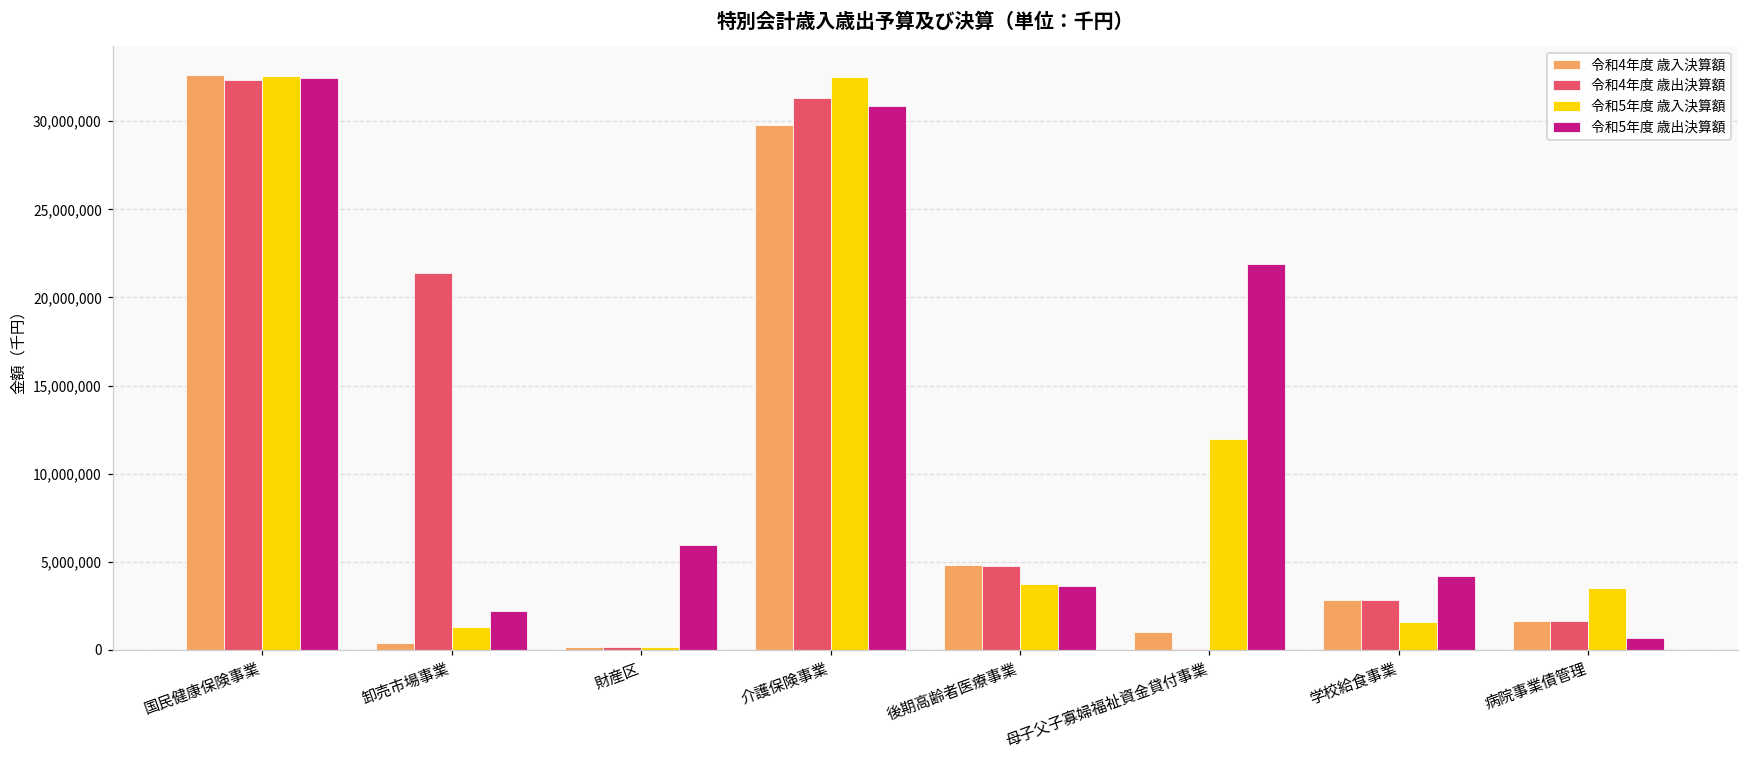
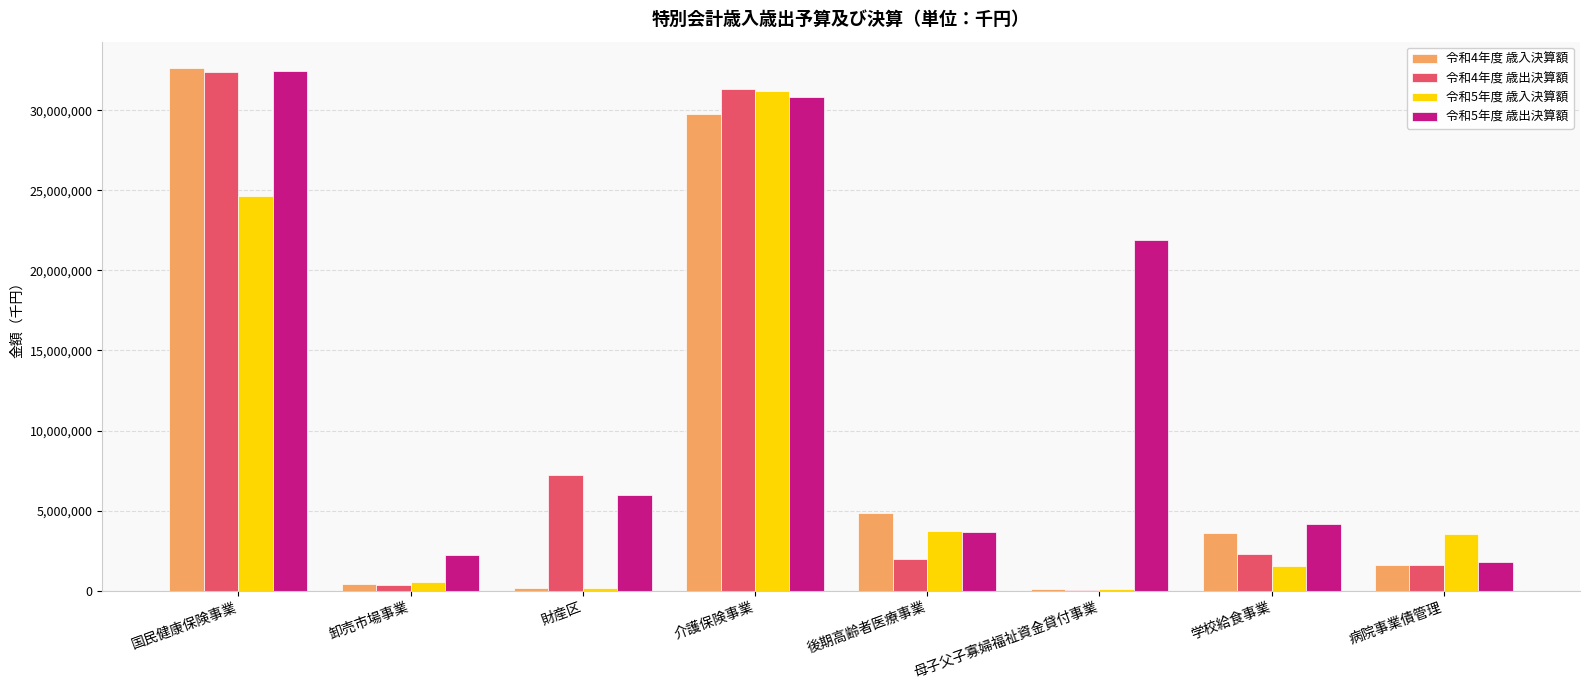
  {
    "令和4年度 歳入決算額": {
      "国民健康保険事業": "32,700,000",
      "卸売市場事業": "400,000",
      "財産区": "200,000",
      "介護保険事業": "29,800,000",
      "後期高齢者医療事業": "4,800,000",
-     "母子父子寡婦福祉資金貸付事業": "1,000,000",
-     "学校給食事業": "2,800,000",
+     "母子父子寡婦福祉資金貸付事業": "100,000",
+     "学校給食事業": "3,600,000",
      "病院事業債管理": "1,600,000"
    },
    "令和4年度 歳出決算額": {
      "国民健康保険事業": "32,400,000",
-     "卸売市場事業": "21,400,000",
-     "財産区": "100,000",
+     "卸売市場事業": "400,000",
+     "財産区": "7,200,000",
      "介護保険事業": "31,300,000",
-     "後期高齢者医療事業": "4,800,000",
-     "学校給食事業": "2,800,000",
+     "後期高齢者医療事業": "2,000,000",
+     "学校給食事業": "2,300,000",
      "病院事業債管理": "1,600,000"
    },
    "令和5年度 歳入決算額": {
-     "国民健康保険事業": "32,600,000",
-     "卸売市場事業": "1,300,000",
+     "国民健康保険事業": "24,600,000",
+     "卸売市場事業": "600,000",
      "財産区": "200,000",
-     "介護保険事業": "32,500,000",
+     "介護保険事業": "31,200,000",
      "後期高齢者医療事業": "3,700,000",
-     "母子父子寡婦福祉資金貸付事業": "12,000,000",
+     "母子父子寡婦福祉資金貸付事業": "100,000",
      "学校給食事業": "1,600,000",
      "病院事業債管理": "3,500,000"
    },
    "令和5年度 歳出決算額": {
      "国民健康保険事業": "32,500,000",
      "卸売市場事業": "2,200,000",
      "財産区": "6,000,000",
      "介護保険事業": "30,800,000",
      "後期高齢者医療事業": "3,600,000",
      "母子父子寡婦福祉資金貸付事業": "21,900,000",
      "学校給食事業": "4,200,000",
-     "病院事業債管理": "600,000"
+     "病院事業債管理": "1,800,000"
    }
  }
